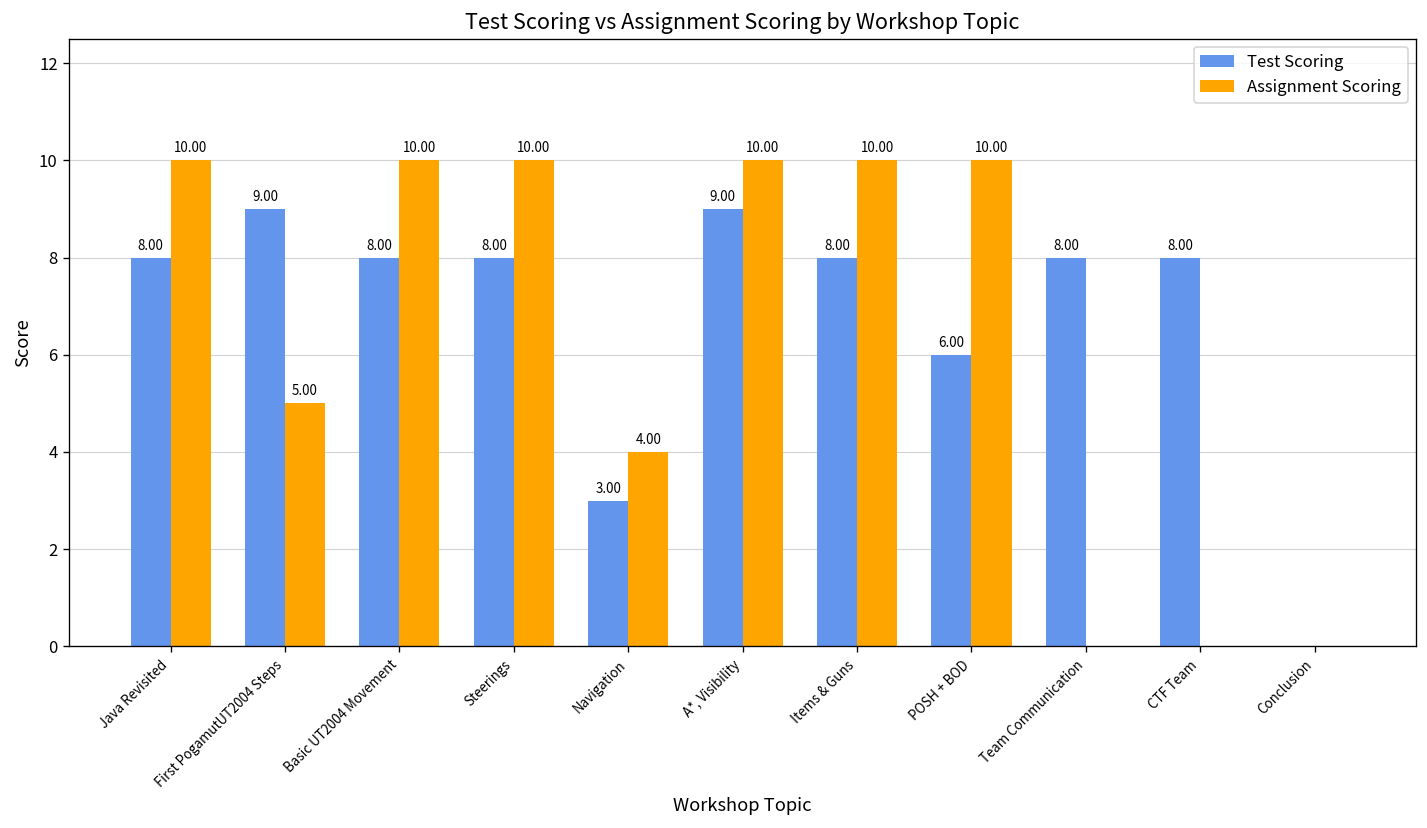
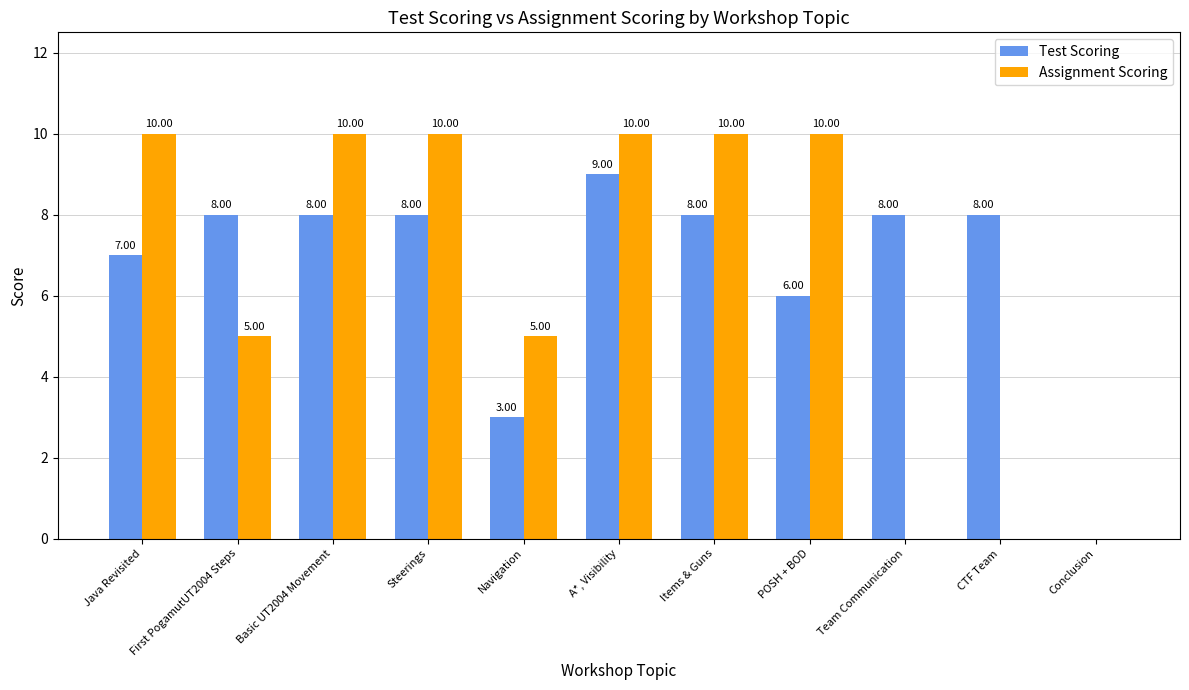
  {
    "Test Scoring": {
-     "Java Revisited": 8.00,
-     "First PogamutUT2004 Steps": 9.00,
+     "Java Revisited": 7.00,
+     "First PogamutUT2004 Steps": 8.00,
      "Basic UT2004 Movement": 8.00,
      "Steerings": 8.00,
      "Navigation": 3.00,
      "A*, Visibility": 9.00,
      "Items & Guns": 8.00,
      "POSH + BOD": 6.00,
      "Team Communication": 8.00,
      "CTF Team": 8.00
    },
    "Assignment Scoring": {
      "Java Revisited": 10.00,
      "First PogamutUT2004 Steps": 5.00,
      "Basic UT2004 Movement": 10.00,
      "Steerings": 10.00,
-     "Navigation": 4.00,
+     "Navigation": 5.00,
      "A*, Visibility": 10.00,
      "Items & Guns": 10.00,
      "POSH + BOD": 10.00
    }
  }
